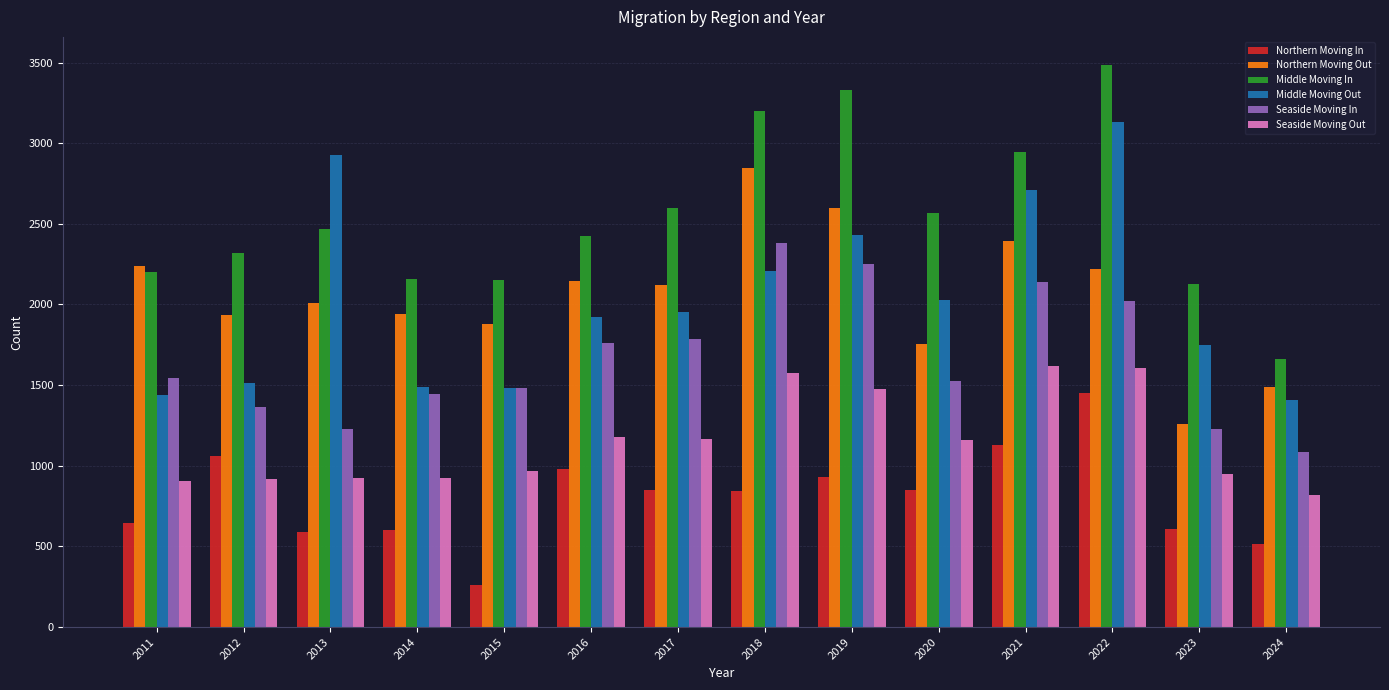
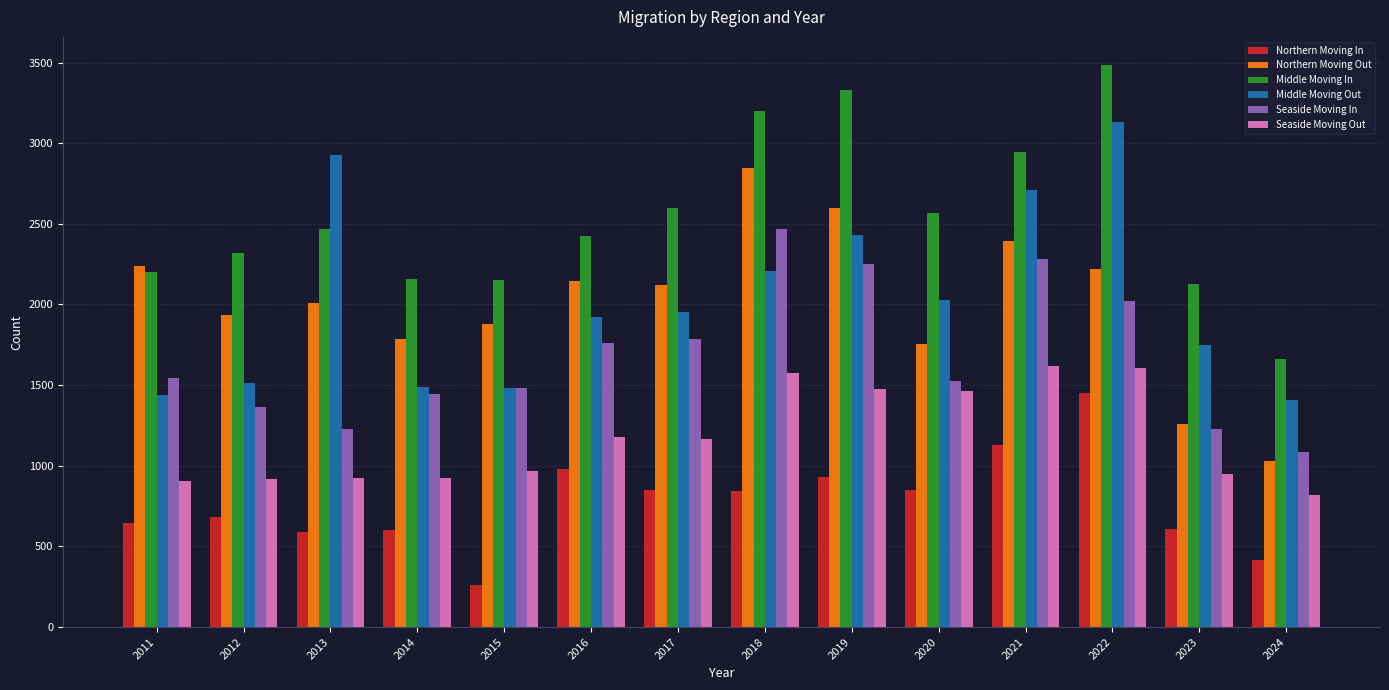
  {
    "Northern Moving In": {
      "2011": 650,
-     "2012": 1060,
+     "2012": 680,
      "2013": 590,
      "2014": 600,
      "2015": 260,
      "2016": 980,
      "2017": 850,
      "2018": 840,
      "2019": 930,
      "2020": 850,
      "2021": 1130,
      "2022": 1450,
      "2023": 610,
-     "2024": 510
+     "2024": 410
    },
    "Northern Moving Out": {
      "2011": 2240,
      "2012": 1940,
      "2013": 2010,
-     "2014": 1940,
+     "2014": 1790,
      "2015": 1880,
      "2016": 2150,
      "2017": 2120,
      "2018": 2850,
      "2019": 2600,
      "2020": 1760,
      "2021": 2390,
      "2022": 2220,
      "2023": 1260,
-     "2024": 1490
+     "2024": 1030
    },
    "Middle Moving In": {
      "2011": 2200,
      "2012": 2320,
      "2013": 2470,
      "2014": 2160,
      "2015": 2150,
      "2016": 2420,
      "2017": 2600,
      "2018": 3200,
      "2019": 3330,
      "2020": 2570,
      "2021": 2940,
      "2022": 3490,
      "2023": 2130,
      "2024": 1660
    },
    "Middle Moving Out": {
      "2011": 1440,
      "2012": 1510,
      "2013": 2920,
      "2014": 1490,
      "2015": 1480,
      "2016": 1920,
      "2017": 1960,
      "2018": 2210,
      "2019": 2430,
      "2020": 2030,
      "2021": 2710,
      "2022": 3130,
      "2023": 1750,
      "2024": 1410
    },
    "Seaside Moving In": {
      "2011": 1540,
      "2012": 1370,
      "2013": 1230,
      "2014": 1450,
      "2015": 1480,
      "2016": 1760,
      "2017": 1790,
-     "2018": 2380,
+     "2018": 2470,
      "2019": 2250,
      "2020": 1520,
-     "2021": 2140,
+     "2021": 2280,
      "2022": 2020,
      "2023": 1230,
      "2024": 1090
    },
    "Seaside Moving Out": {
      "2011": 900,
      "2012": 920,
      "2013": 920,
      "2014": 930,
      "2015": 970,
      "2016": 1180,
      "2017": 1160,
      "2018": 1580,
      "2019": 1480,
-     "2020": 1160,
+     "2020": 1470,
      "2021": 1620,
      "2022": 1610,
      "2023": 950,
      "2024": 820
    }
  }
